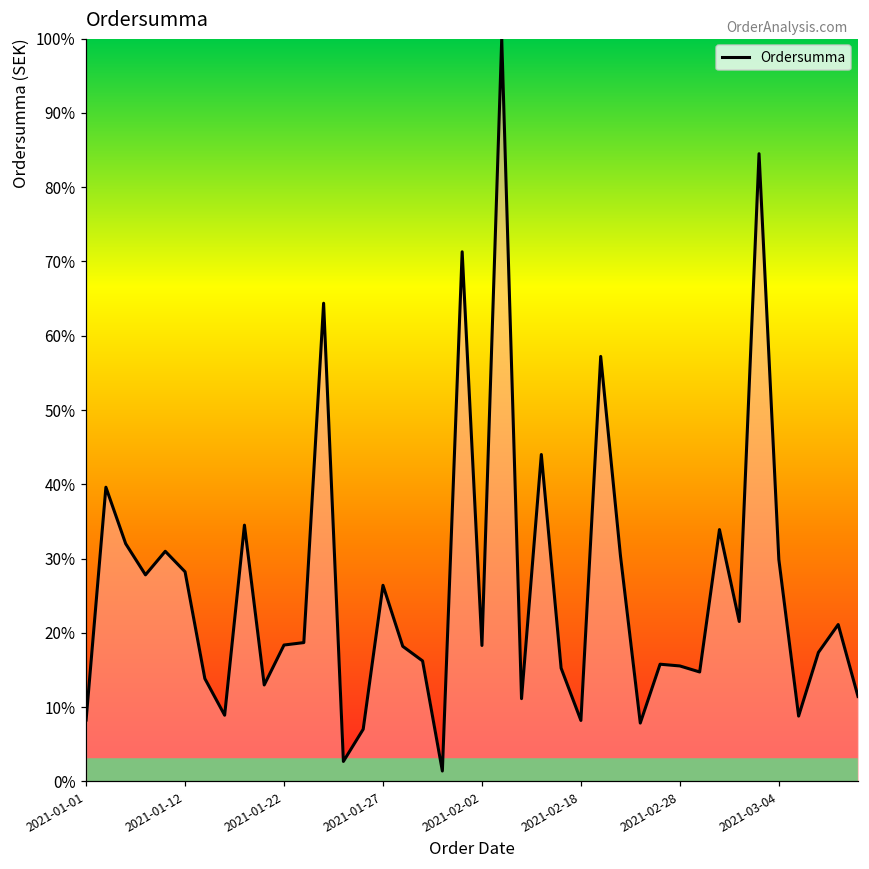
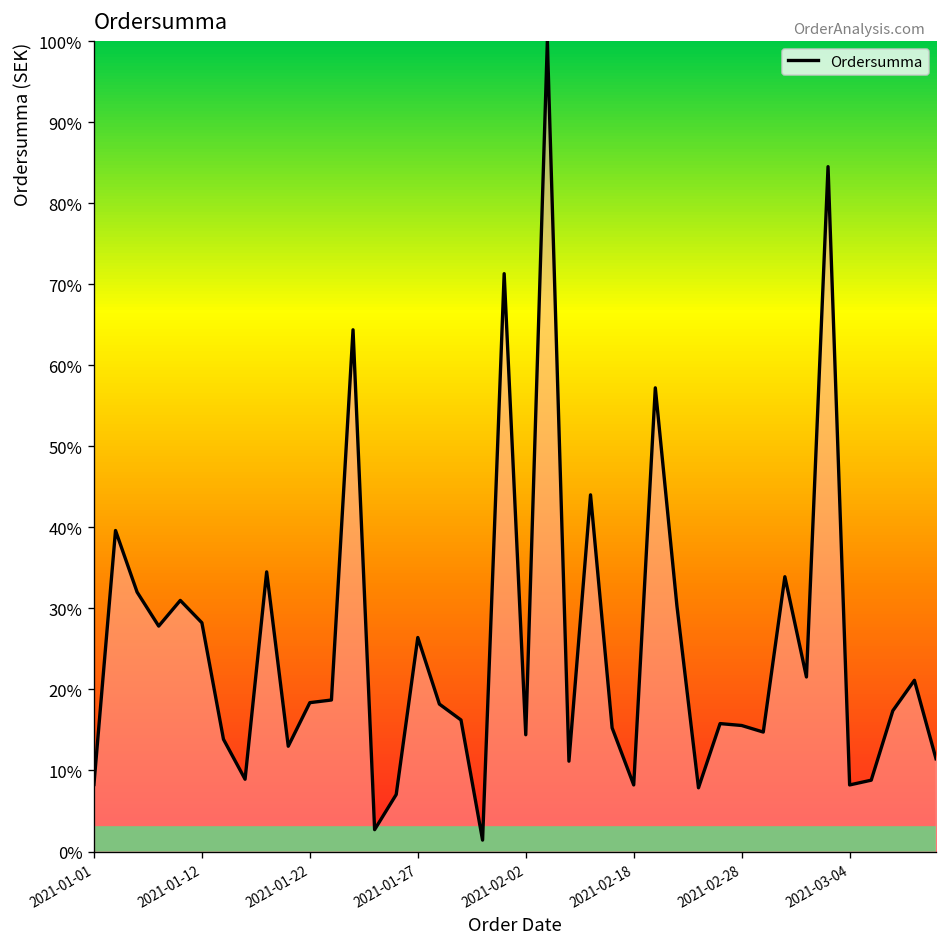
  {
    "2021-01-01": "8%",
    "2021-01-12": "28%",
    "2021-01-27": "26%",
-   "2021-02-02": "18%",
-   "2021-03-04": "30%"
+   "2021-02-02": "14%",
+   "2021-03-04": "8%"
  }
